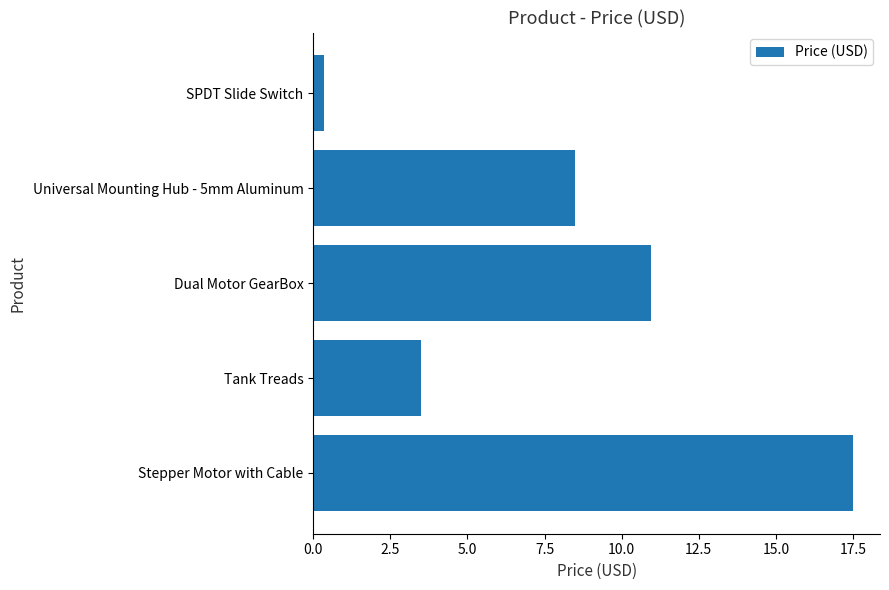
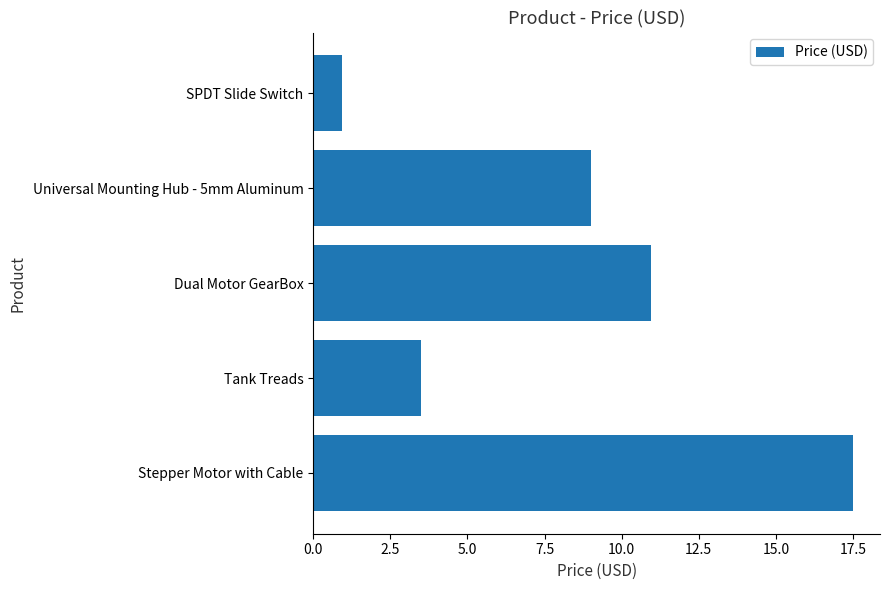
  {
-   "SPDT Slide Switch": 0.3,
-   "Universal Mounting Hub - 5mm Aluminum": 8.5,
+   "SPDT Slide Switch": 1.0,
+   "Universal Mounting Hub - 5mm Aluminum": 9.0,
    "Dual Motor GearBox": 11.0,
    "Tank Treads": 3.5,
    "Stepper Motor with Cable": 17.5
  }
